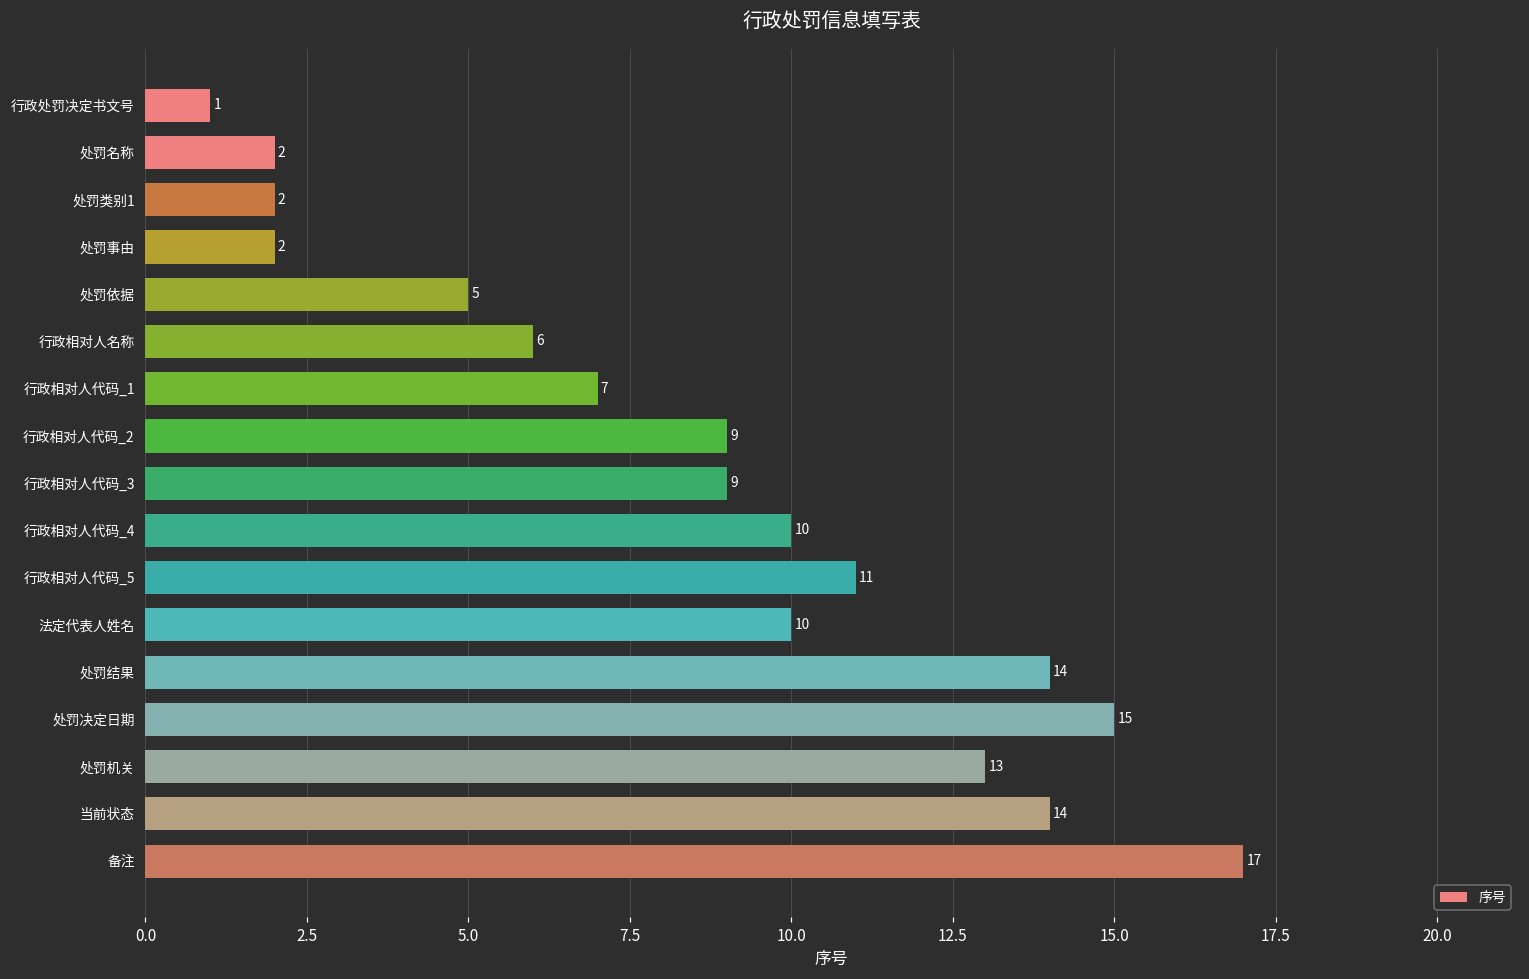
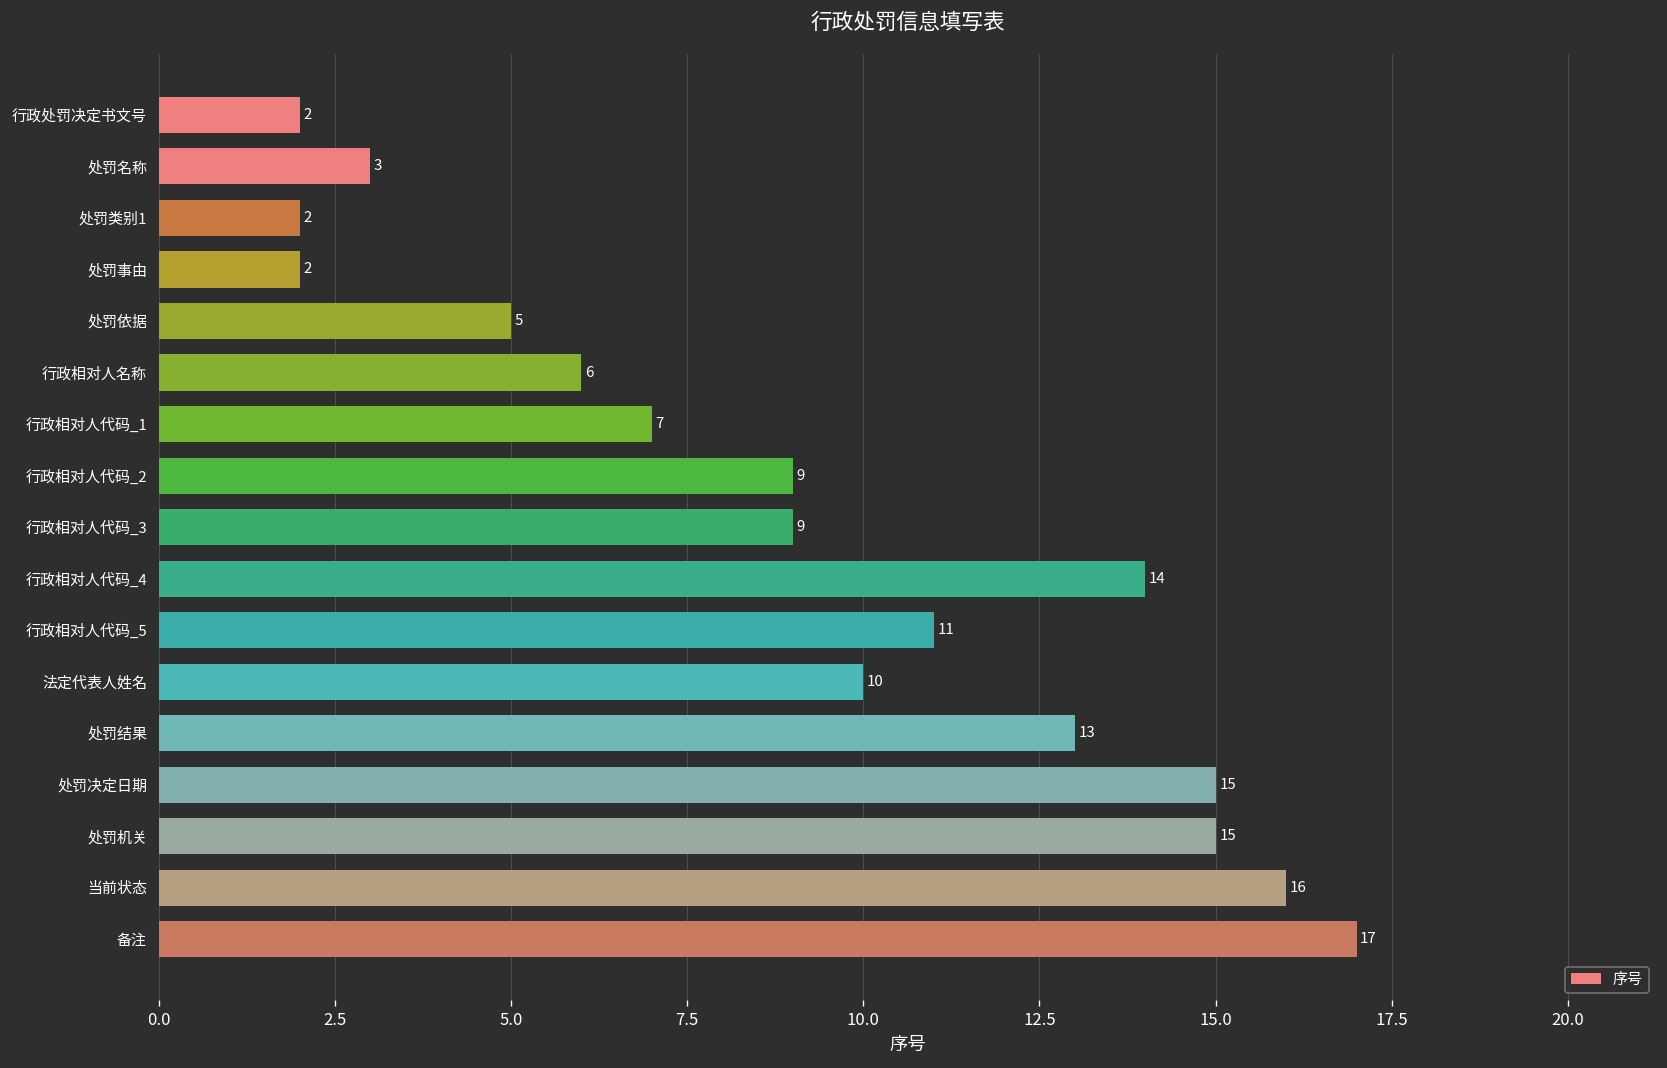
  {
-   "行政处罚决定书文号": 1,
-   "处罚名称": 2,
+   "行政处罚决定书文号": 2,
+   "处罚名称": 3,
    "处罚类别1": 2,
    "处罚事由": 2,
    "处罚依据": 5,
    "行政相对人名称": 6,
    "行政相对人代码_1": 7,
    "行政相对人代码_2": 9,
    "行政相对人代码_3": 9,
-   "行政相对人代码_4": 10,
+   "行政相对人代码_4": 14,
    "行政相对人代码_5": 11,
    "法定代表人姓名": 10,
-   "处罚结果": 14,
+   "处罚结果": 13,
    "处罚决定日期": 15,
-   "处罚机关": 13,
-   "当前状态": 14,
+   "处罚机关": 15,
+   "当前状态": 16,
    "备注": 17
  }
